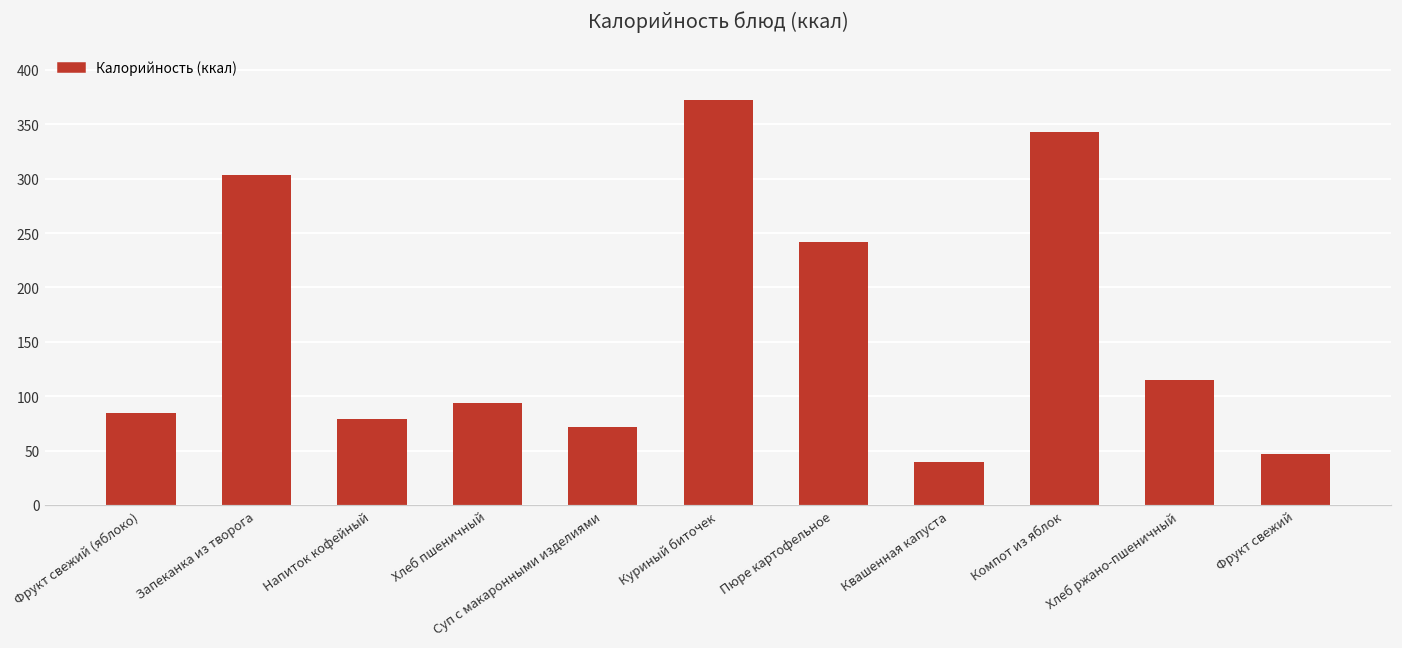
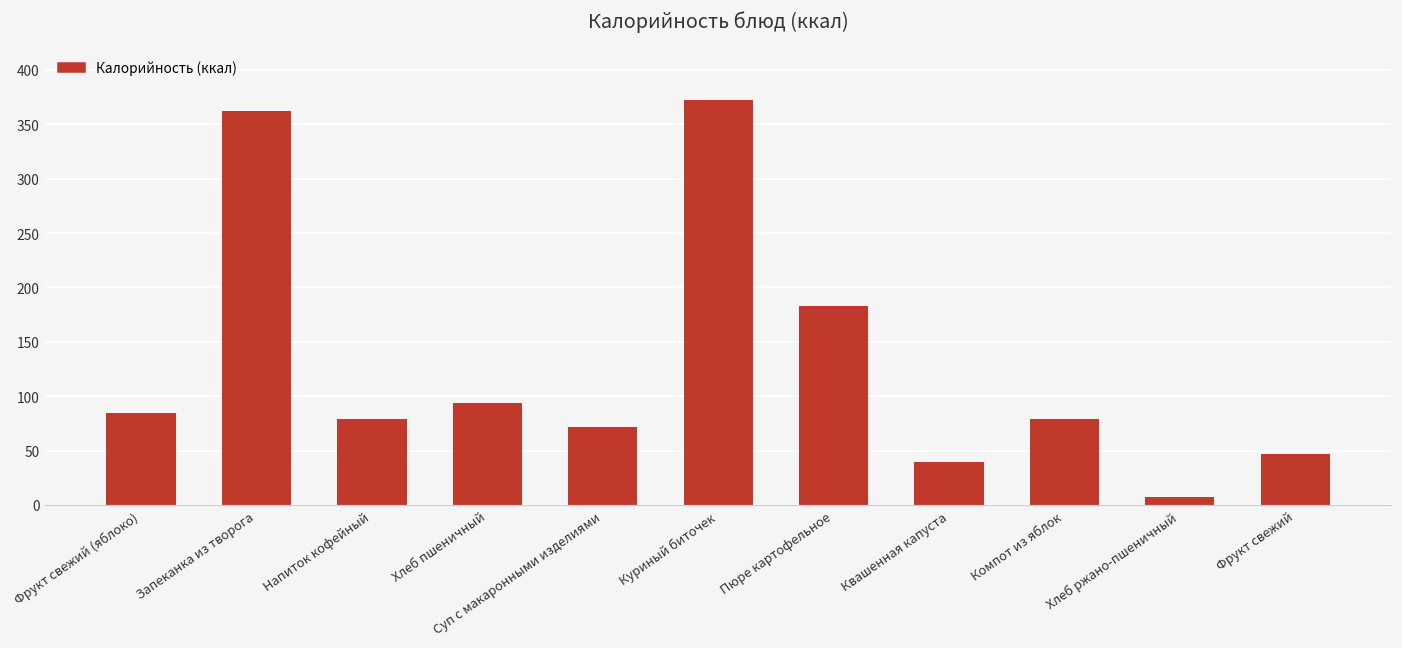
  {
    "Фрукт свежий (яблоко)": 80,
-   "Запеканка из творога": 300,
+   "Запеканка из творога": 360,
    "Напиток кофейный": 80,
    "Хлеб пшеничный": 90,
    "Суп с макаронными изделиями": 70,
    "Куриный биточек": 370,
-   "Пюре картофельное": 240,
+   "Пюре картофельное": 180,
    "Квашенная капуста": 40,
-   "Компот из яблок": 340,
-   "Хлеб ржано-пшеничный": 110,
+   "Компот из яблок": 80,
+   "Хлеб ржано-пшеничный": 10,
    "Фрукт свежий": 50
  }
